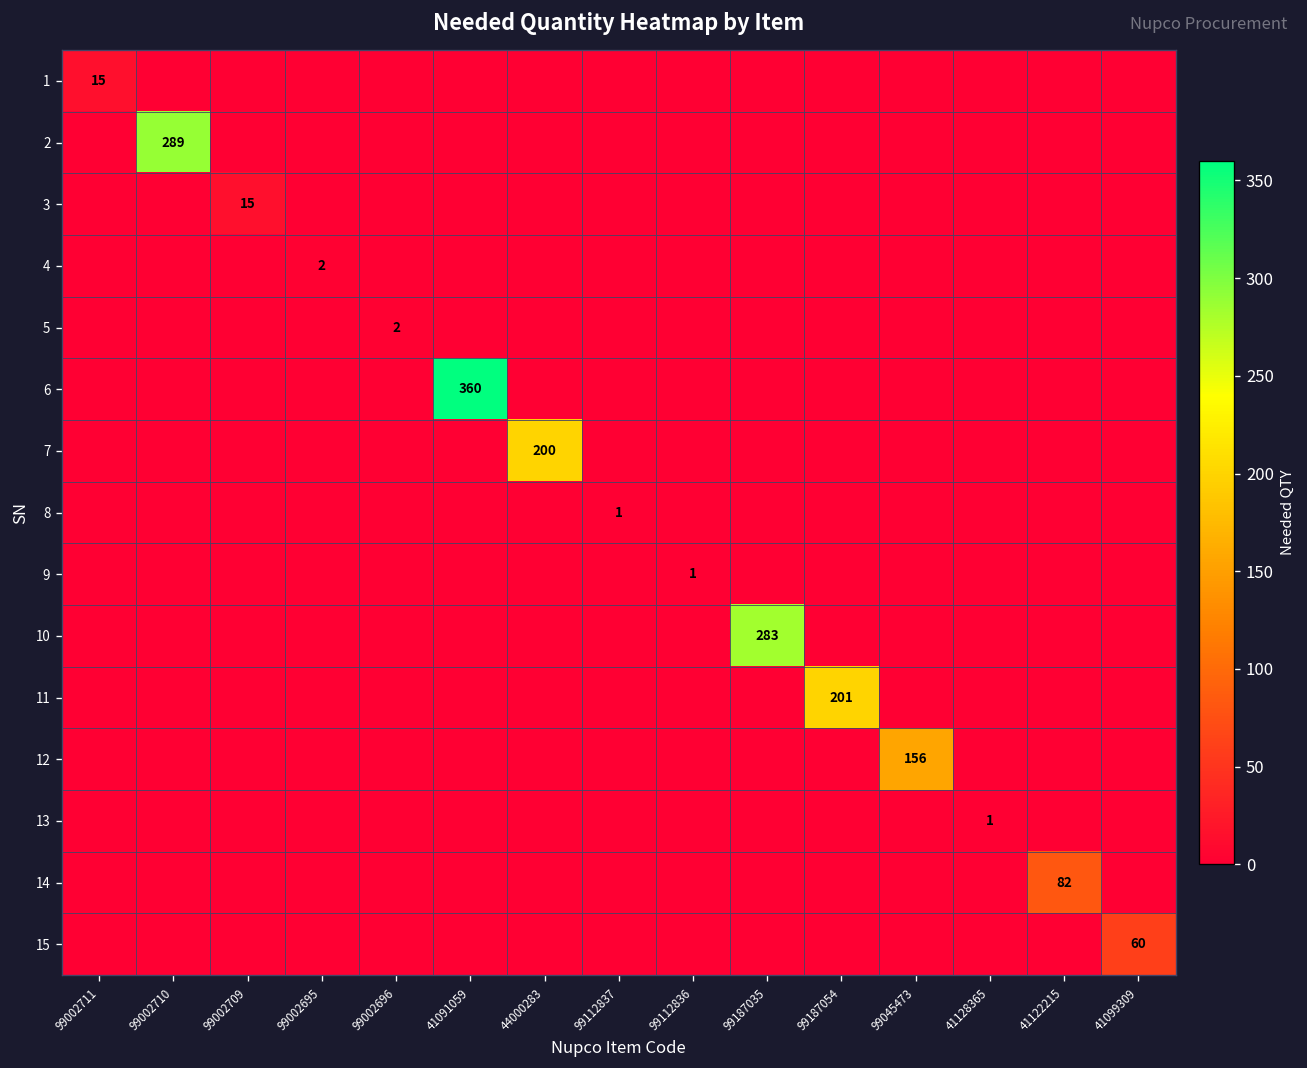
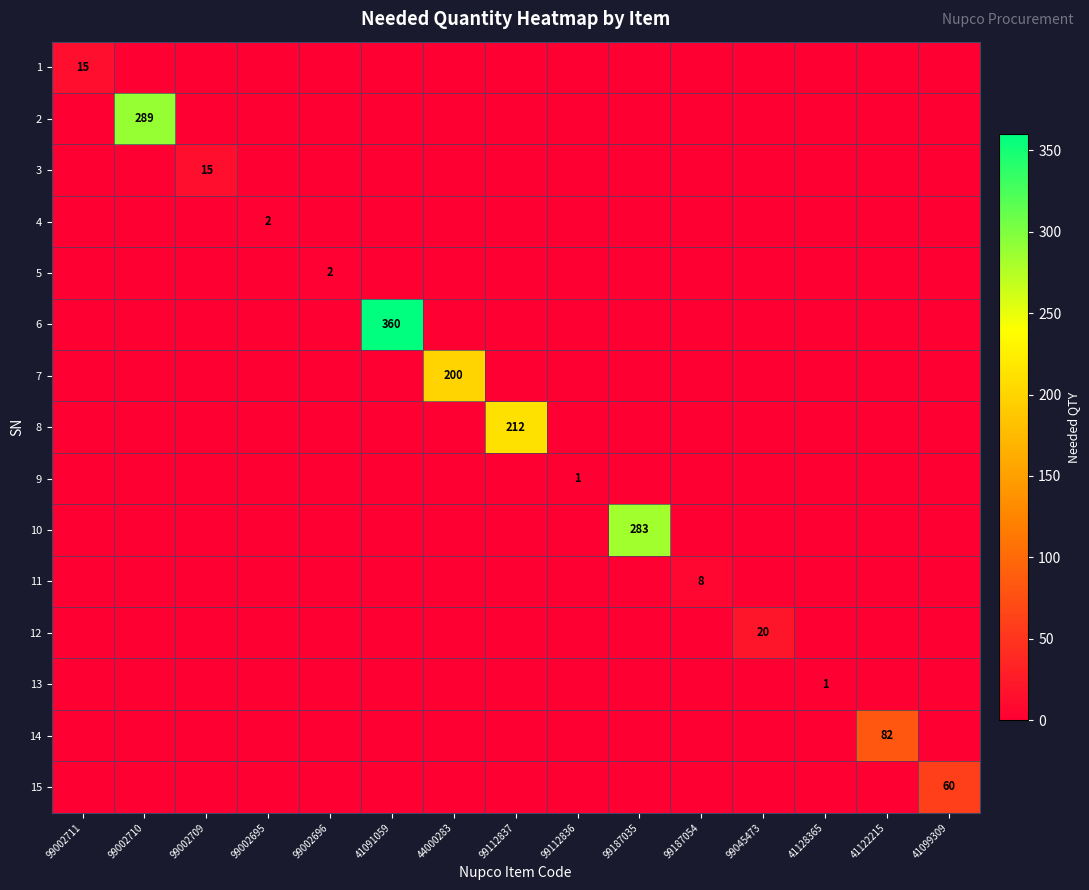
  {
    "1": {
      "99002711": 15
    },
    "2": {
      "99002710": 289
    },
    "3": {
      "99002709": 15
    },
    "4": {
      "99002695": 2
    },
    "5": {
      "99002696": 2
    },
    "6": {
      "41091059": 360
    },
    "7": {
      "44000283": 200
    },
    "8": {
-     "99112837": 1
+     "99112837": 212
    },
    "9": {
      "99112836": 1
    },
    "10": {
      "99187035": 283
    },
    "11": {
-     "99187054": 201
+     "99187054": 8
    },
    "12": {
-     "99045473": 156
+     "99045473": 20
    },
    "13": {
      "41128365": 1
    },
    "14": {
      "41122215": 82
    },
    "15": {
      "41099309": 60
    }
  }
